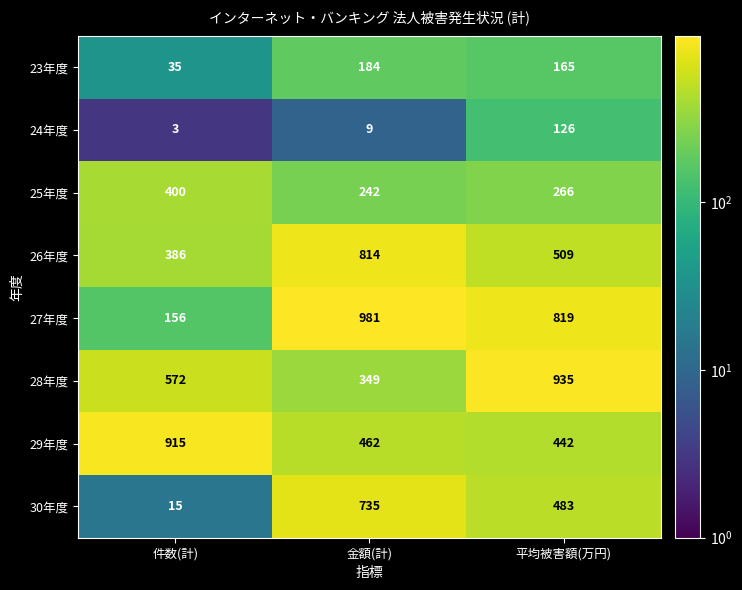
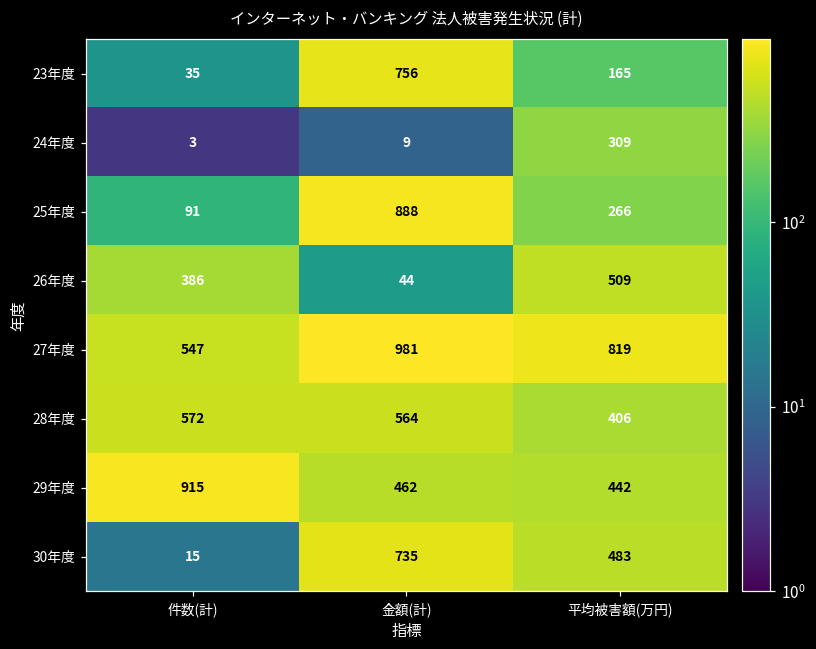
  {
    "23年度": {
      "件数(計)": 35,
-     "金額(計)": 184,
+     "金額(計)": 756,
      "平均被害額(万円)": 165
    },
    "24年度": {
      "件数(計)": 3,
      "金額(計)": 9,
-     "平均被害額(万円)": 126
+     "平均被害額(万円)": 309
    },
    "25年度": {
-     "件数(計)": 400,
-     "金額(計)": 242,
+     "件数(計)": 91,
+     "金額(計)": 888,
      "平均被害額(万円)": 266
    },
    "26年度": {
      "件数(計)": 386,
-     "金額(計)": 814,
+     "金額(計)": 44,
      "平均被害額(万円)": 509
    },
    "27年度": {
-     "件数(計)": 156,
+     "件数(計)": 547,
      "金額(計)": 981,
      "平均被害額(万円)": 819
    },
    "28年度": {
      "件数(計)": 572,
-     "金額(計)": 349,
-     "平均被害額(万円)": 935
+     "金額(計)": 564,
+     "平均被害額(万円)": 406
    },
    "29年度": {
      "件数(計)": 915,
      "金額(計)": 462,
      "平均被害額(万円)": 442
    },
    "30年度": {
      "件数(計)": 15,
      "金額(計)": 735,
      "平均被害額(万円)": 483
    }
  }
